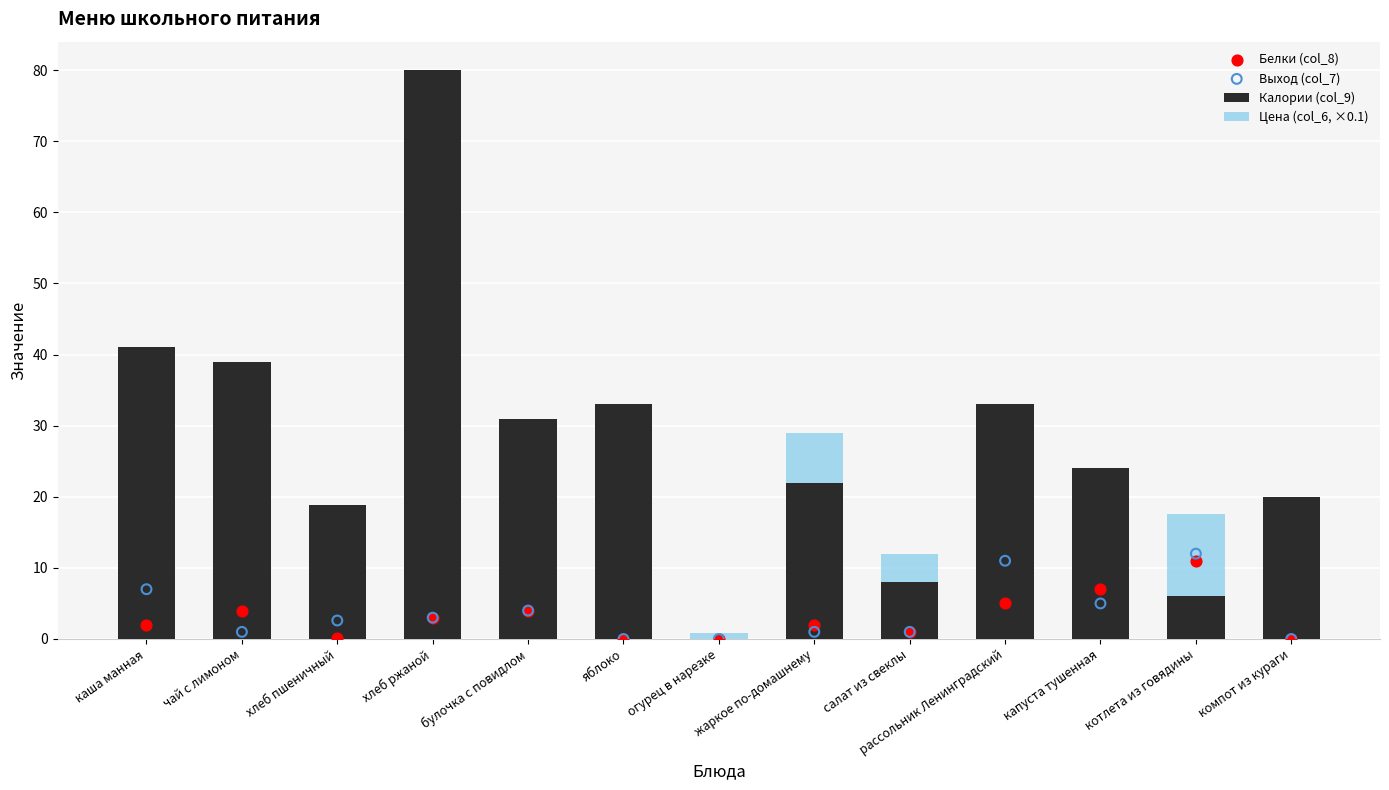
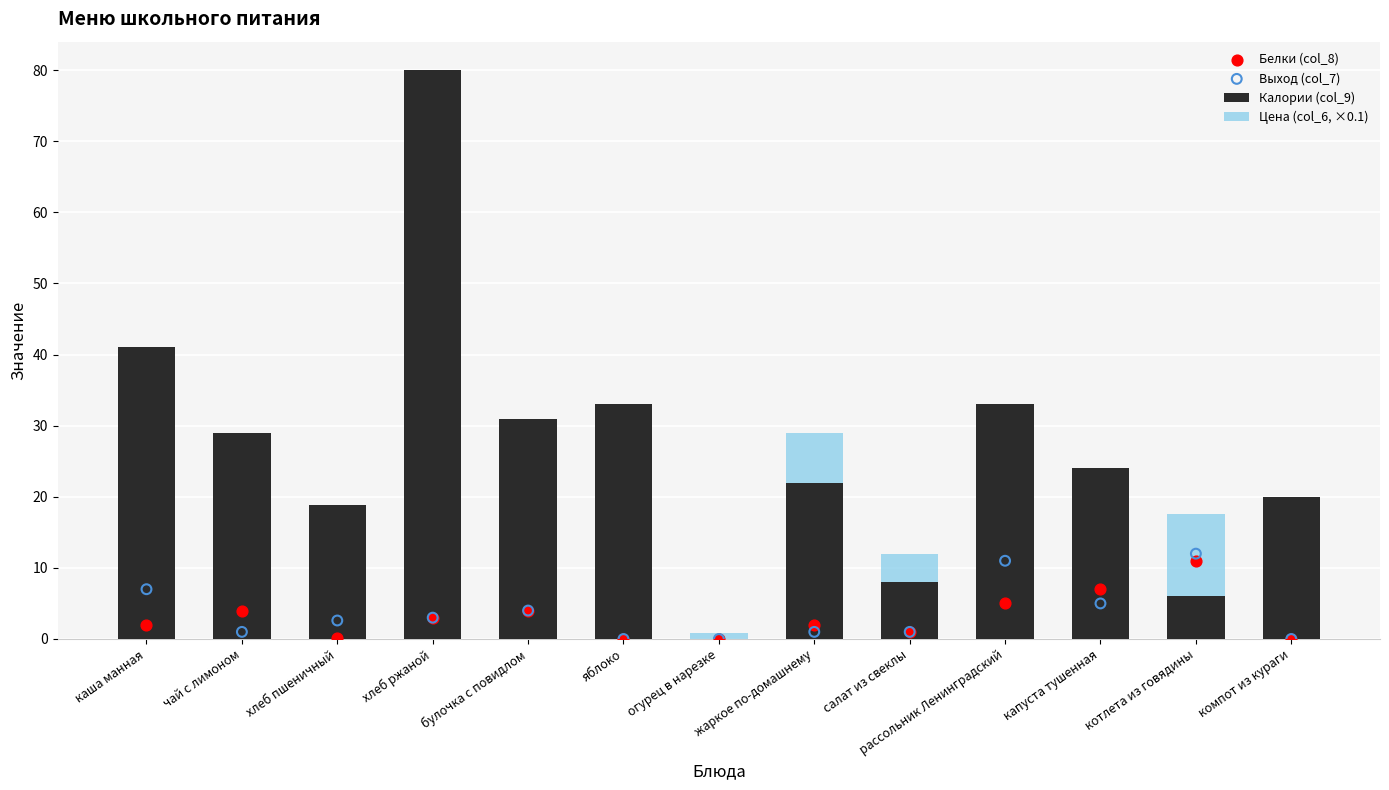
  {
    "Калории (col_9)": {
      "каша манная": 41,
-     "чай с лимоном": 39,
+     "чай с лимоном": 29,
      "хлеб пшеничный": 19,
      "хлеб ржаной": 80,
      "булочка с повидлом": 31,
      "яблоко": 33,
      "огурец в нарезке": 0,
      "рассольник Ленинградский": 33,
      "капуста тушенная": 24,
      "компот из кураги": 20
    },
    "Цена (col_6, ×0.1)": {
      "огурец в нарезке": 1,
      "жаркое по-домашнему": 29,
      "салат из свеклы": 12,
      "котлета из говядины": 18
    }
  }
